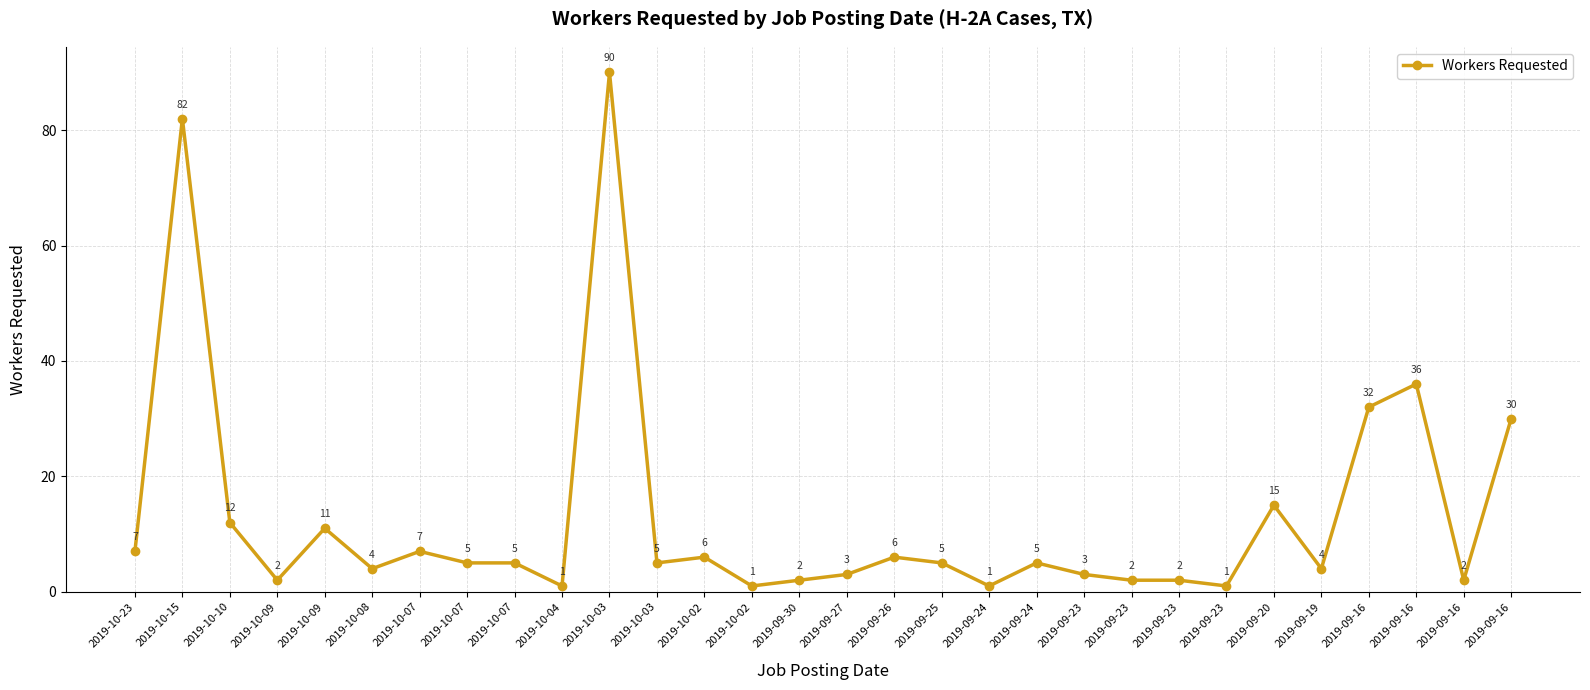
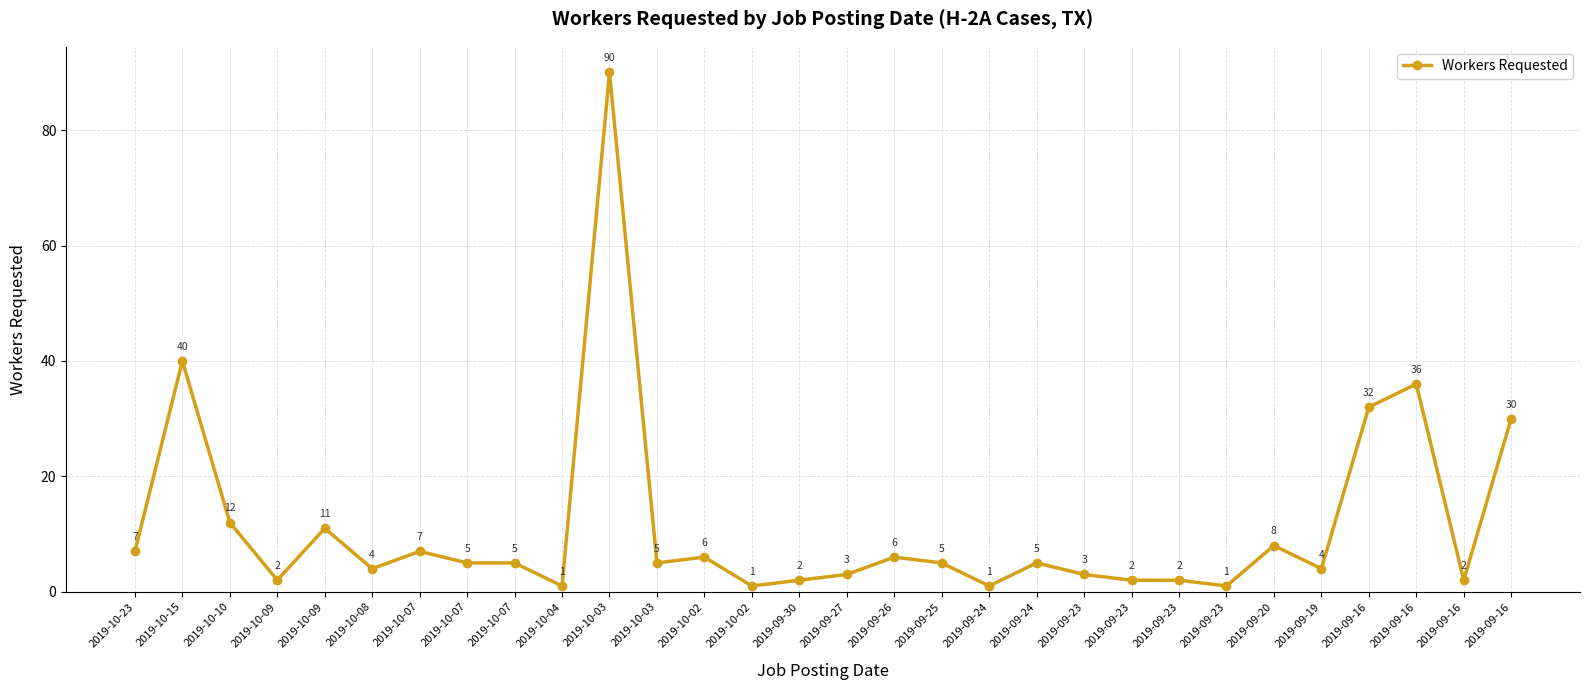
  {
    "2019-10-23": 7,
-   "2019-10-15": 82,
+   "2019-10-15": 40,
    "2019-10-10": 12,
    "2019-10-08": 4,
    "2019-10-04": 1,
    "2019-09-30": 2,
    "2019-09-27": 3,
    "2019-09-26": 6,
    "2019-09-25": 5,
-   "2019-09-20": 15,
+   "2019-09-20": 8,
    "2019-09-19": 4
  }
